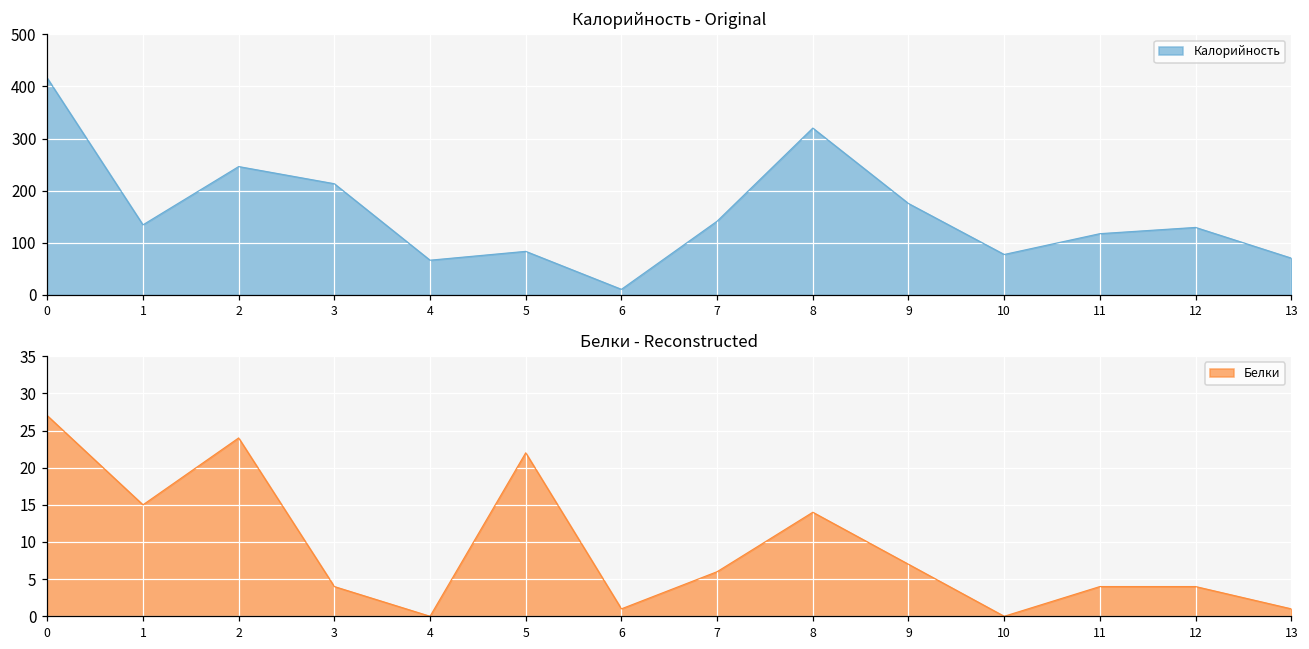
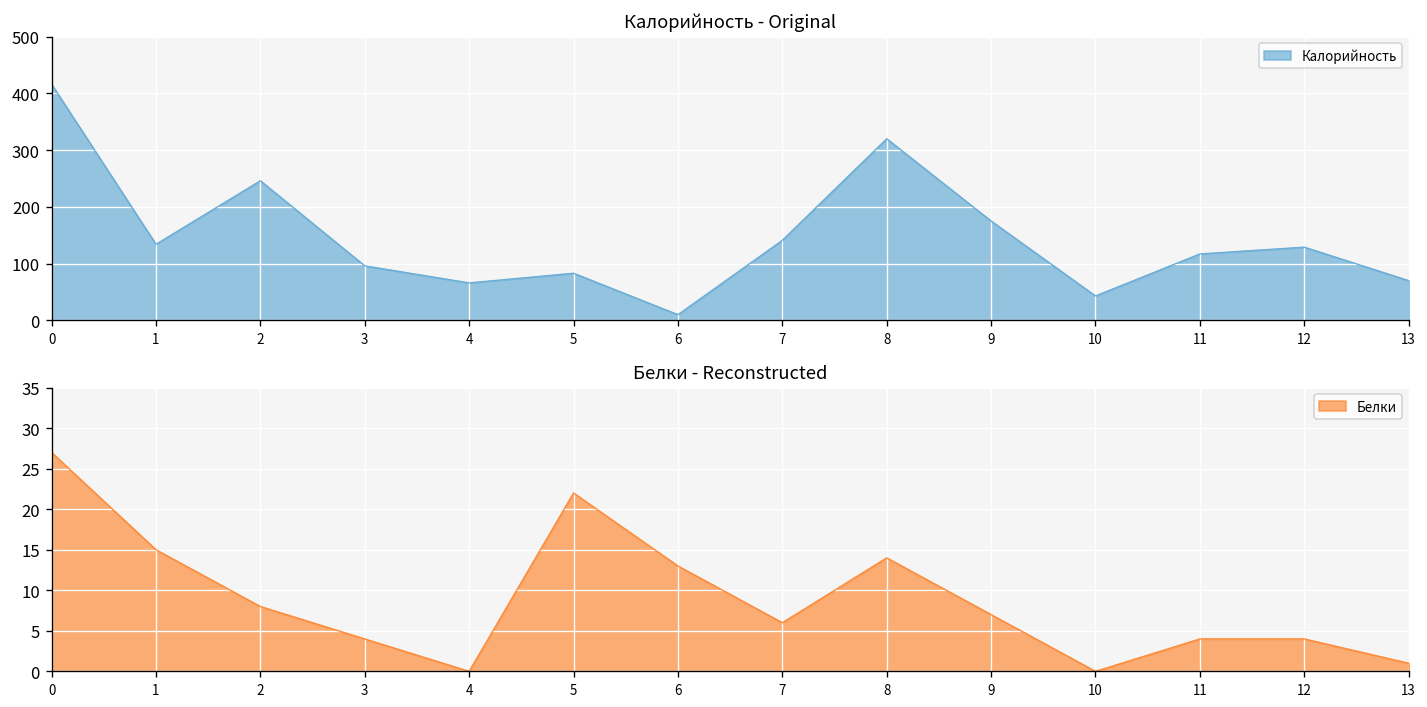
  {
    "Калорийность - Original": {
      "0": 420,
      "1": 130,
      "2": 250,
-     "3": 210,
+     "3": 100,
      "4": 70,
      "5": 80,
      "6": 10,
      "7": 140,
      "8": 320,
      "9": 180,
-     "10": 80,
+     "10": 40,
      "11": 120,
      "12": 130,
      "13": 70
    },
    "Белки - Reconstructed": {
      "0": 27,
      "1": 15,
-     "2": 24,
+     "2": 8,
      "3": 4,
      "4": 0,
      "5": 22,
-     "6": 1,
+     "6": 13,
      "7": 6,
      "8": 14,
      "9": 7,
      "10": 0,
      "11": 4,
      "12": 4,
      "13": 1
    }
  }
